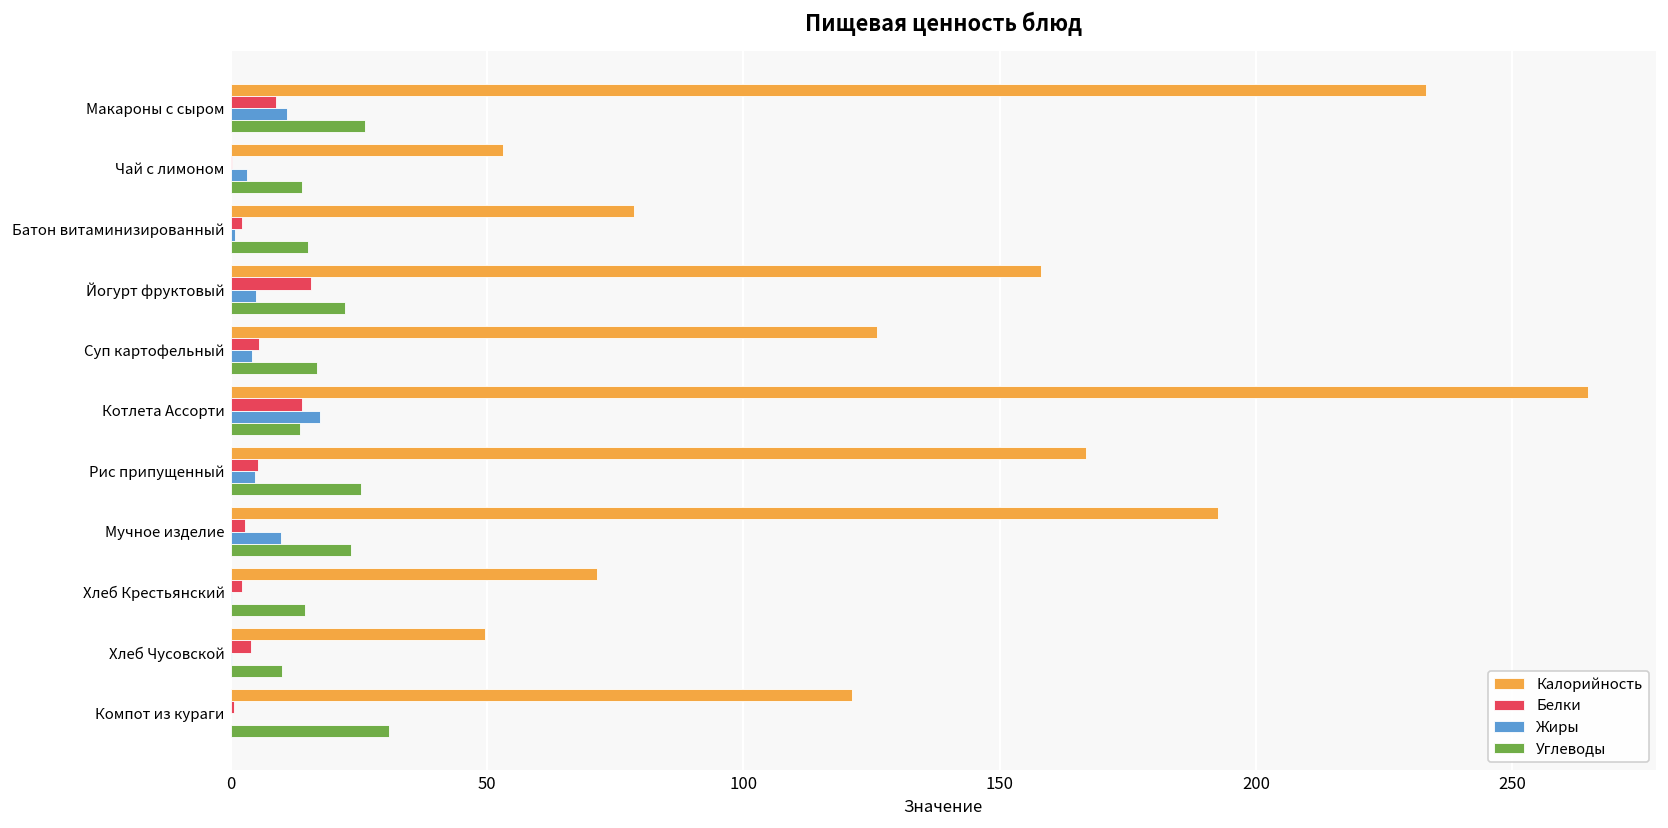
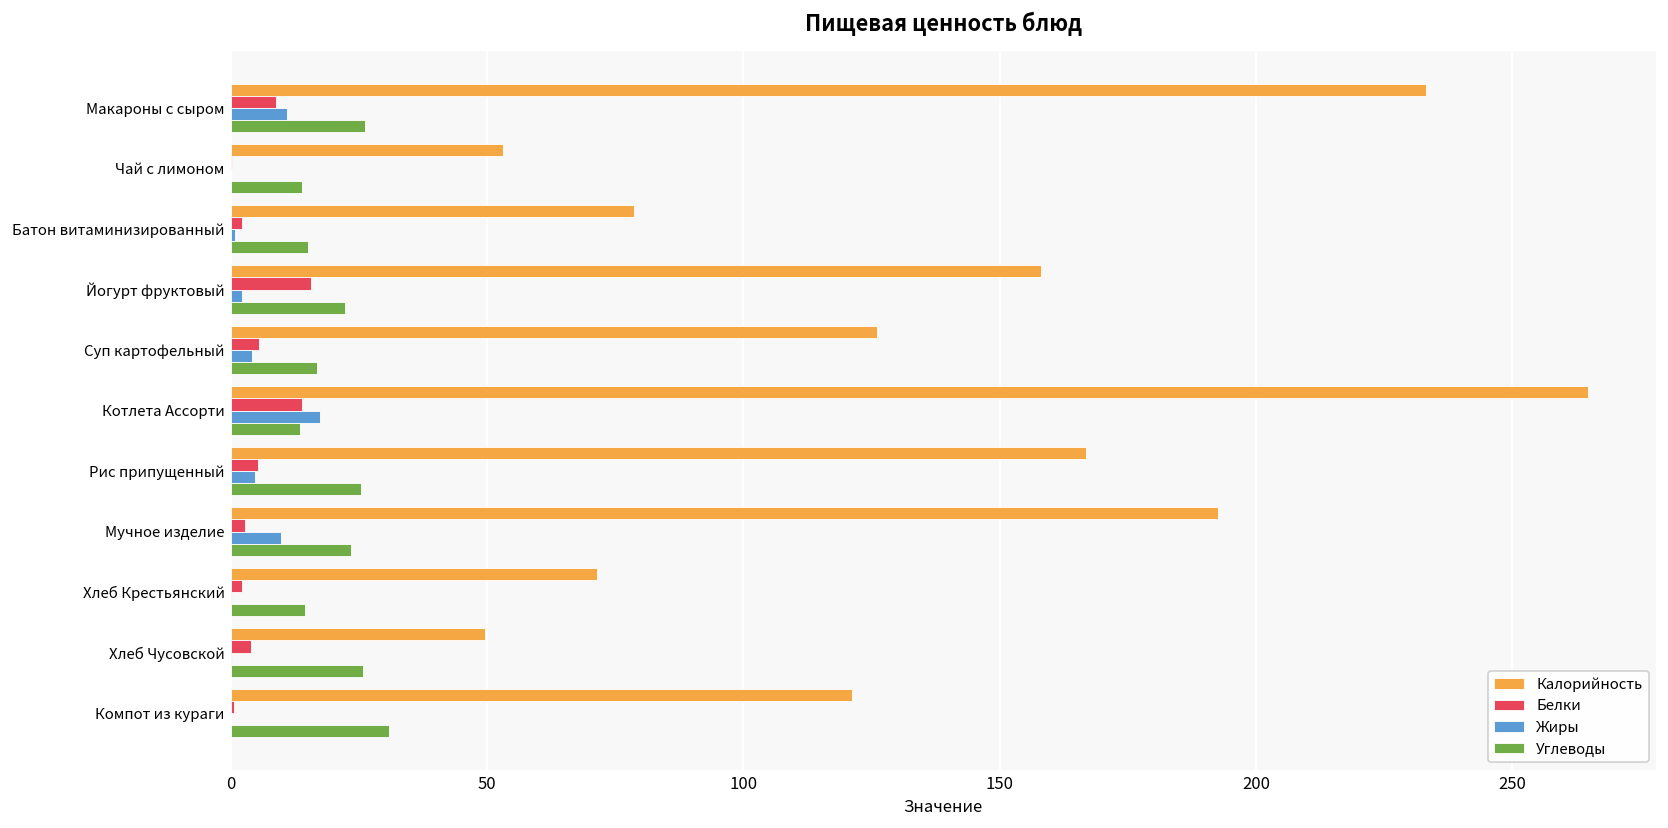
  {
    "Калорийность": {
      "Макароны с сыром": 233,
      "Чай с лимоном": 53,
      "Батон витаминизированный": 79,
      "Йогурт фруктовый": 158,
      "Суп картофельный": 126,
      "Котлета Ассорти": 265,
      "Рис припущенный": 167,
      "Мучное изделие": 193,
      "Хлеб Крестьянский": 71,
      "Хлеб Чусовской": 50,
      "Компот из кураги": 121
    },
    "Белки": {
      "Макароны с сыром": 9,
      "Батон витаминизированный": 2,
      "Йогурт фруктовый": 16,
      "Суп картофельный": 6,
      "Котлета Ассорти": 14,
      "Рис припущенный": 5,
      "Мучное изделие": 3,
      "Хлеб Крестьянский": 2,
      "Хлеб Чусовской": 4,
      "Компот из кураги": 1
    },
    "Жиры": {
      "Макароны с сыром": 11,
-     "Чай с лимоном": 3,
+     "Чай с лимоном": 0,
      "Батон витаминизированный": 1,
-     "Йогурт фруктовый": 5,
+     "Йогурт фруктовый": 2,
      "Суп картофельный": 4,
      "Котлета Ассорти": 17,
      "Рис припущенный": 5,
      "Мучное изделие": 10,
      "Компот из кураги": 0
    },
    "Углеводы": {
      "Макароны с сыром": 26,
      "Чай с лимоном": 14,
      "Батон витаминизированный": 15,
      "Йогурт фруктовый": 22,
      "Суп картофельный": 17,
      "Котлета Ассорти": 14,
      "Рис припущенный": 26,
      "Мучное изделие": 23,
      "Хлеб Крестьянский": 15,
-     "Хлеб Чусовской": 10,
+     "Хлеб Чусовской": 26,
      "Компот из кураги": 31
    }
  }
